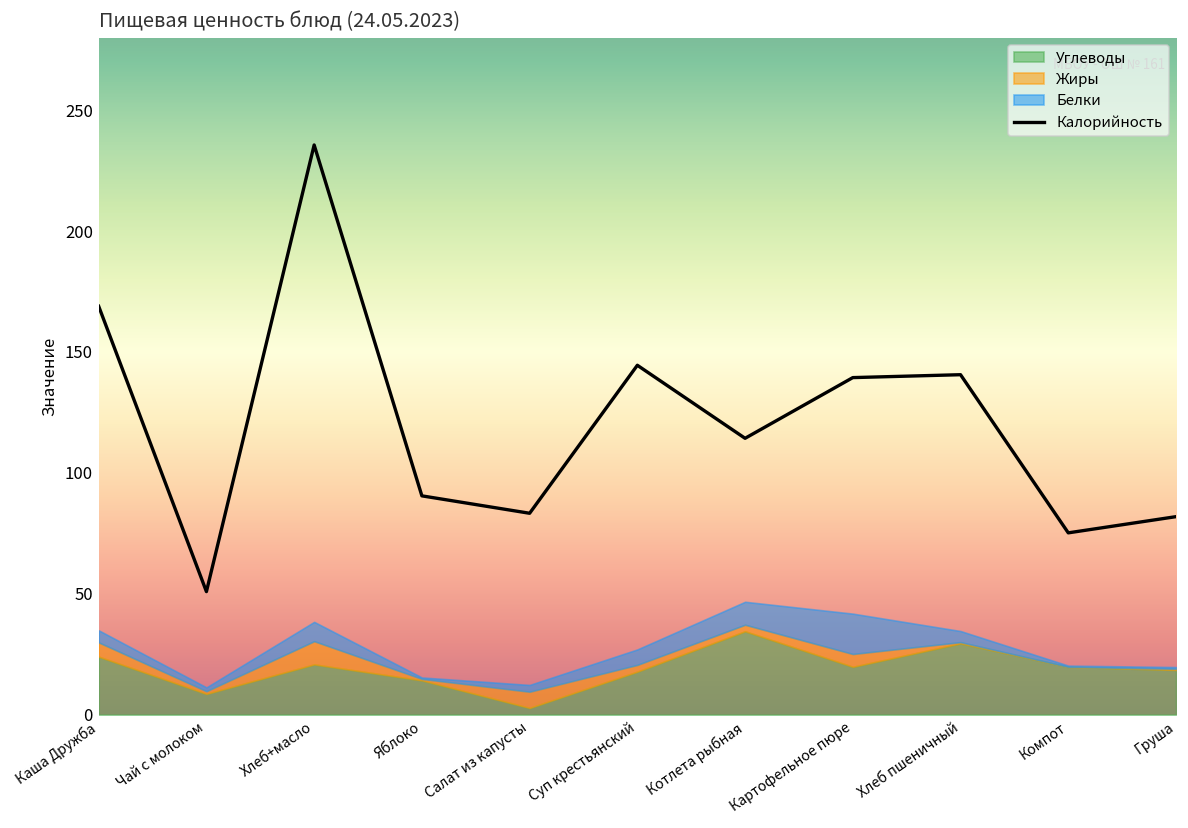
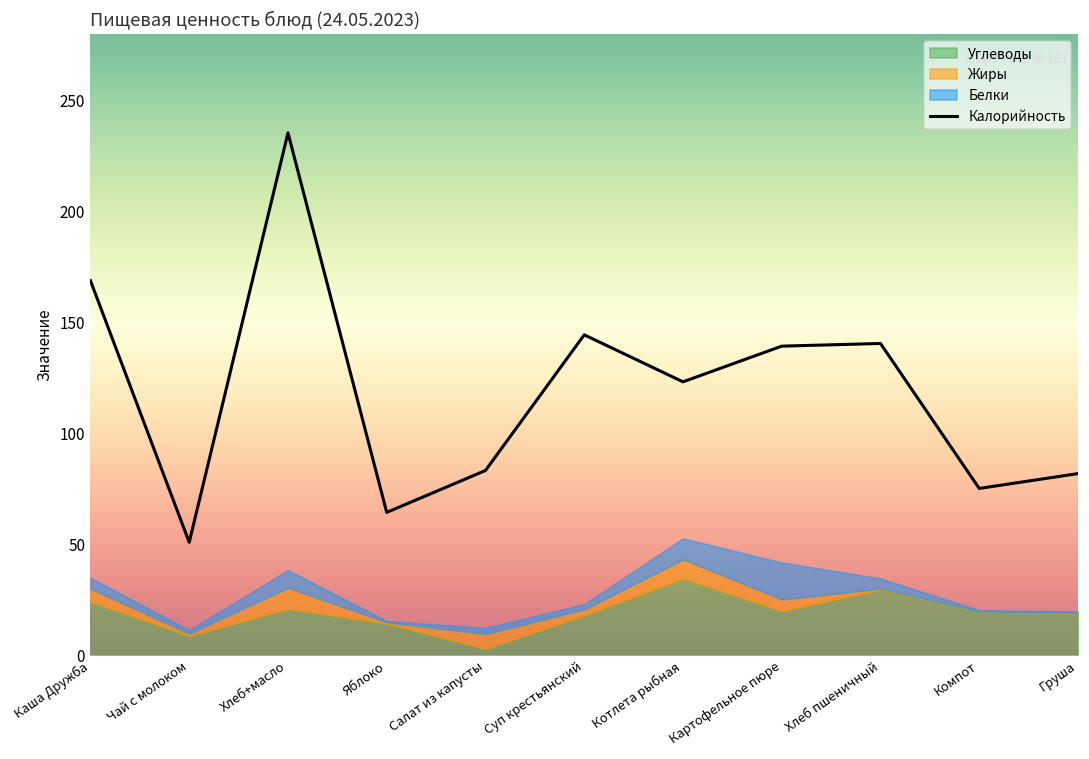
  {
    "Калорийность": {
      "Каша Дружба": 169,
      "Чай с молоком": 51,
      "Хлеб+масло": 236,
-     "Яблоко": 91,
+     "Яблоко": 64,
      "Салат из капусты": 83,
      "Суп крестьянский": 145,
-     "Котлета рыбная": 114,
+     "Котлета рыбная": 123,
      "Картофельное пюре": 139,
      "Хлеб пшеничный": 141,
      "Компот": 75,
      "Груша": 82
    },
    "Углеводы": {
      "Каша Дружба": 24,
      "Хлеб+масло": 21,
      "Салат из капусты": 3,
      "Суп крестьянский": 18,
      "Котлета рыбная": 35,
      "Картофельное пюре": 20
    },
    "Жиры": {
      "Каша Дружба": 6,
      "Хлеб+масло": 10,
      "Салат из капусты": 7,
      "Суп крестьянский": 3,
-     "Котлета рыбная": 3,
+     "Котлета рыбная": 9,
      "Картофельное пюре": 5
    },
    "Белки": {
      "Каша Дружба": 5,
      "Чай с молоком": 2,
      "Хлеб+масло": 8,
      "Салат из капусты": 3,
-     "Суп крестьянский": 6,
+     "Суп крестьянский": 2,
      "Котлета рыбная": 10,
      "Картофельное пюре": 17,
      "Хлеб пшеничный": 5
    }
  }
